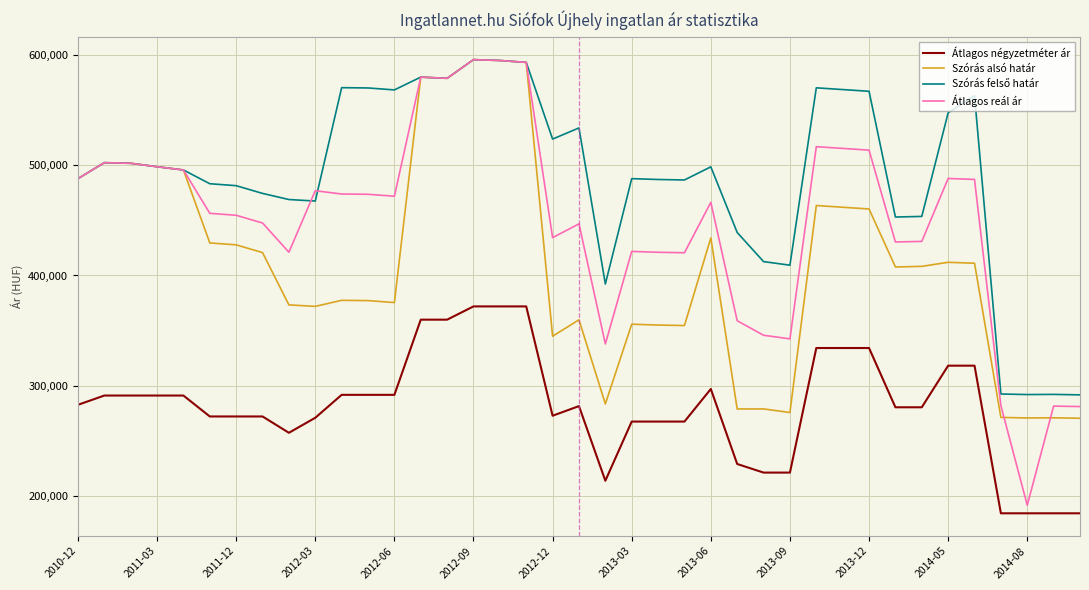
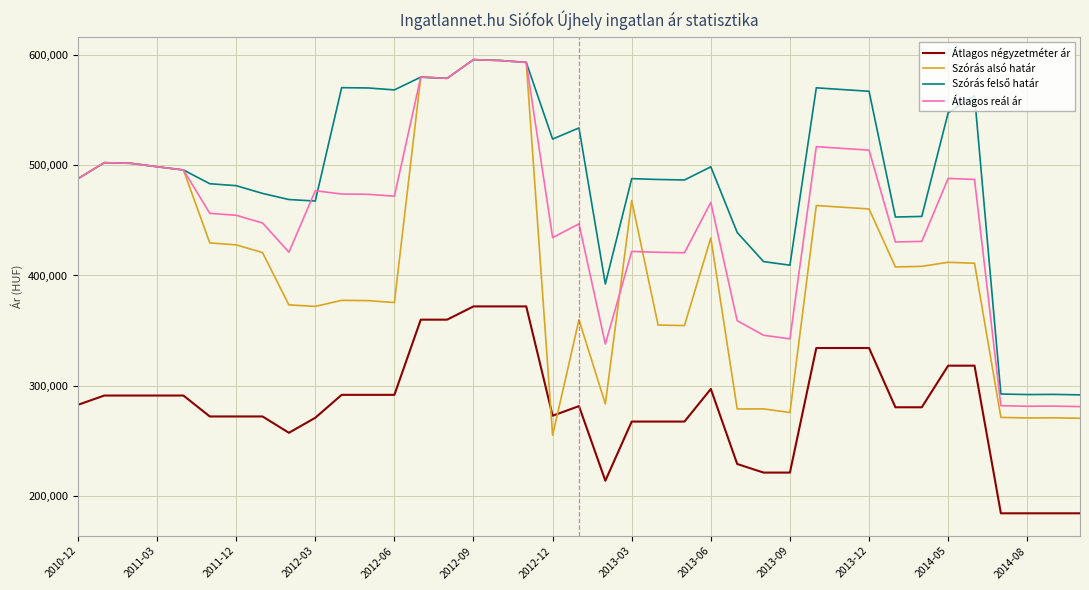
  {
    "Átlagos négyzetméter ár": {
      "2010-12": "283,000",
      "2011-03": "291,000",
      "2011-12": "272,000",
      "2012-03": "271,000",
      "2012-06": "292,000",
      "2012-09": "372,000",
      "2012-12": "273,000",
      "2013-03": "268,000",
      "2013-06": "297,000",
      "2013-09": "222,000",
      "2013-12": "334,000",
      "2014-05": "318,000",
      "2014-08": "185,000"
    },
    "Szórás alsó határ": {
      "2011-12": "428,000",
      "2012-03": "372,000",
      "2012-06": "375,000",
-     "2012-12": "345,000",
-     "2013-03": "356,000",
+     "2012-12": "255,000",
+     "2013-03": "468,000",
      "2013-06": "434,000",
      "2013-09": "276,000",
      "2013-12": "460,000",
      "2014-05": "412,000",
      "2014-08": "271,000"
    },
    "Szórás felső határ": {
      "2011-12": "481,000",
      "2012-03": "467,000",
      "2012-06": "568,000",
      "2012-12": "523,000",
      "2013-03": "488,000",
      "2013-06": "498,000",
      "2013-09": "409,000",
      "2013-12": "567,000",
      "2014-05": "547,000",
      "2014-08": "292,000"
    },
    "Átlagos reál ár": {
      "2011-12": "455,000",
      "2012-03": "477,000",
      "2012-06": "472,000",
      "2012-12": "434,000",
      "2013-03": "422,000",
      "2013-06": "466,000",
      "2013-09": "343,000",
      "2013-12": "513,000",
      "2014-05": "488,000",
-     "2014-08": "192,000"
+     "2014-08": "282,000"
    }
  }
